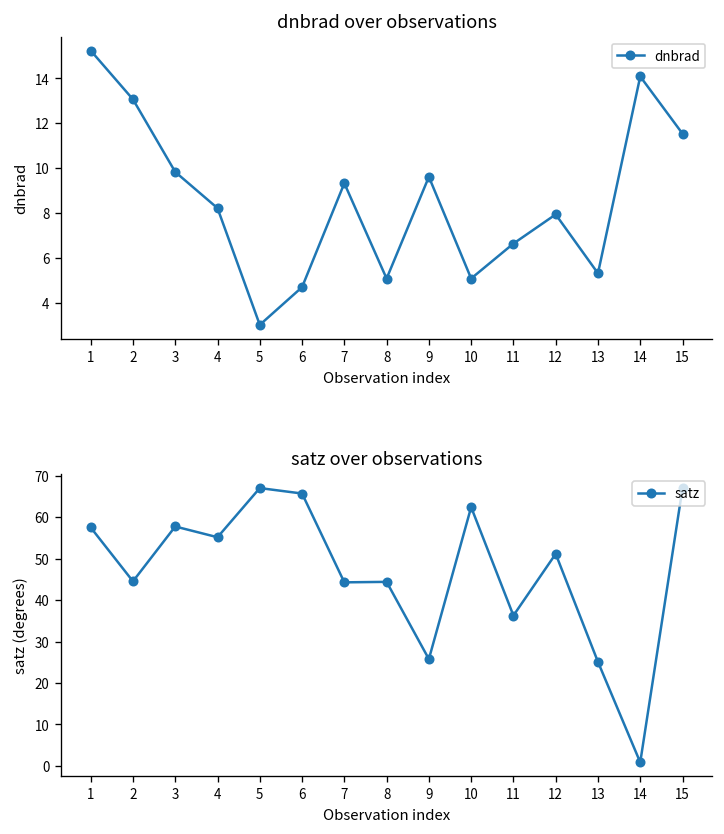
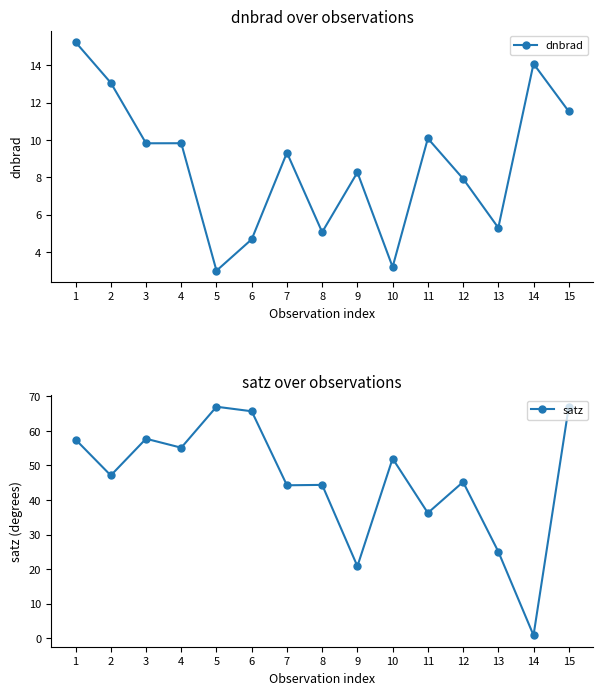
  {
    "dnbrad over observations": {
      "1": 15.2,
      "2": 13.1,
      "3": 9.8,
-     "4": 8.2,
+     "4": 9.8,
      "5": 3.0,
      "6": 4.7,
      "7": 9.3,
      "8": 5.1,
-     "9": 9.6,
-     "10": 5.1,
-     "11": 6.6,
+     "9": 8.3,
+     "10": 3.2,
+     "11": 10.1,
      "12": 7.9,
      "13": 5.3,
      "14": 14.1,
      "15": 11.5
    },
    "satz over observations": {
      "1": 58,
-     "2": 45,
+     "2": 47,
      "3": 58,
      "4": 55,
      "5": 67,
      "6": 66,
      "7": 44,
      "8": 44,
-     "9": 26,
-     "10": 62,
+     "9": 21,
+     "10": 52,
      "11": 36,
-     "12": 51,
+     "12": 45,
      "13": 25,
      "14": 1
    }
  }
